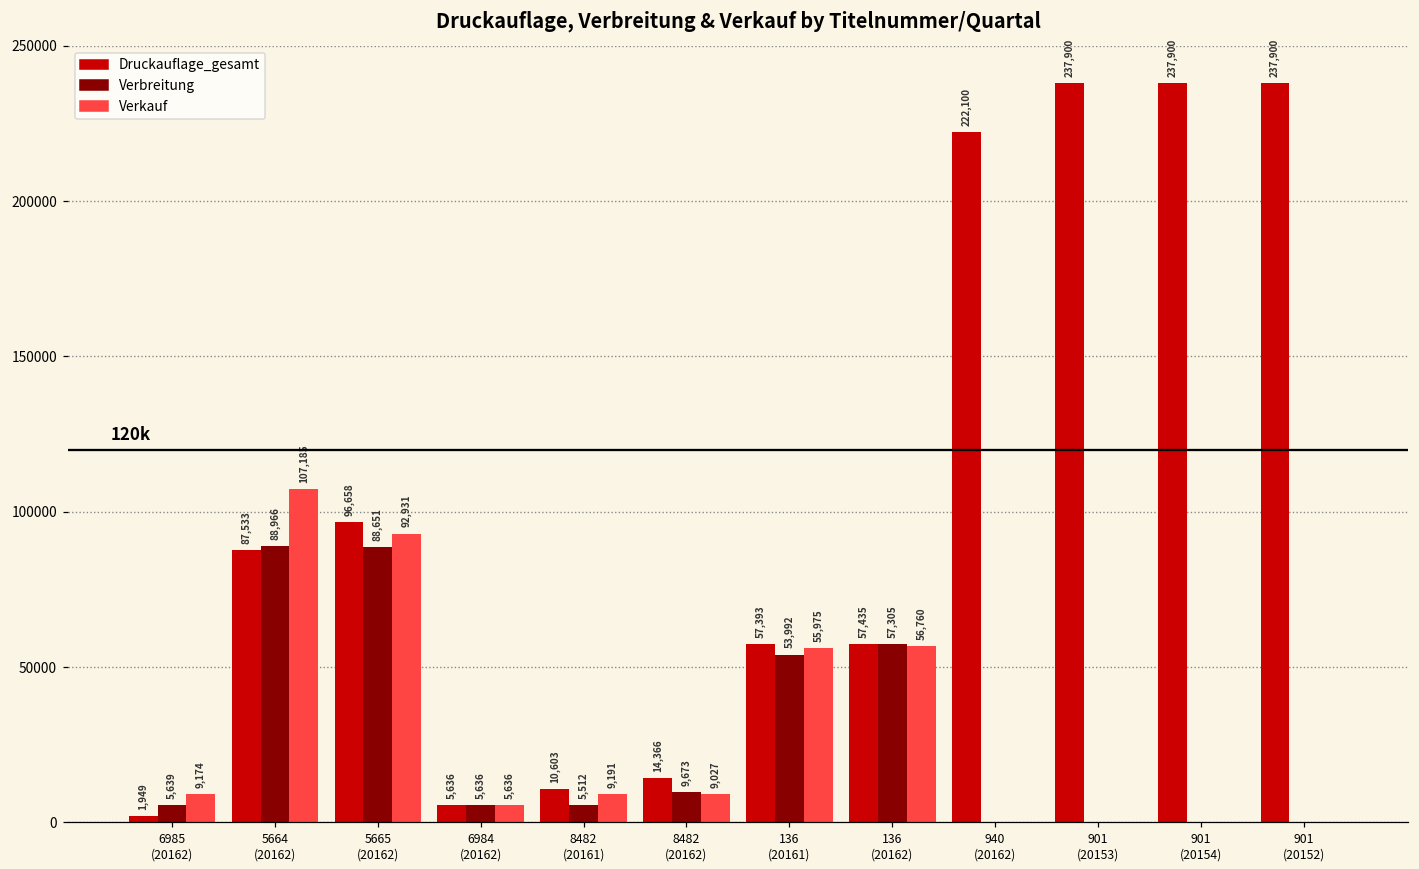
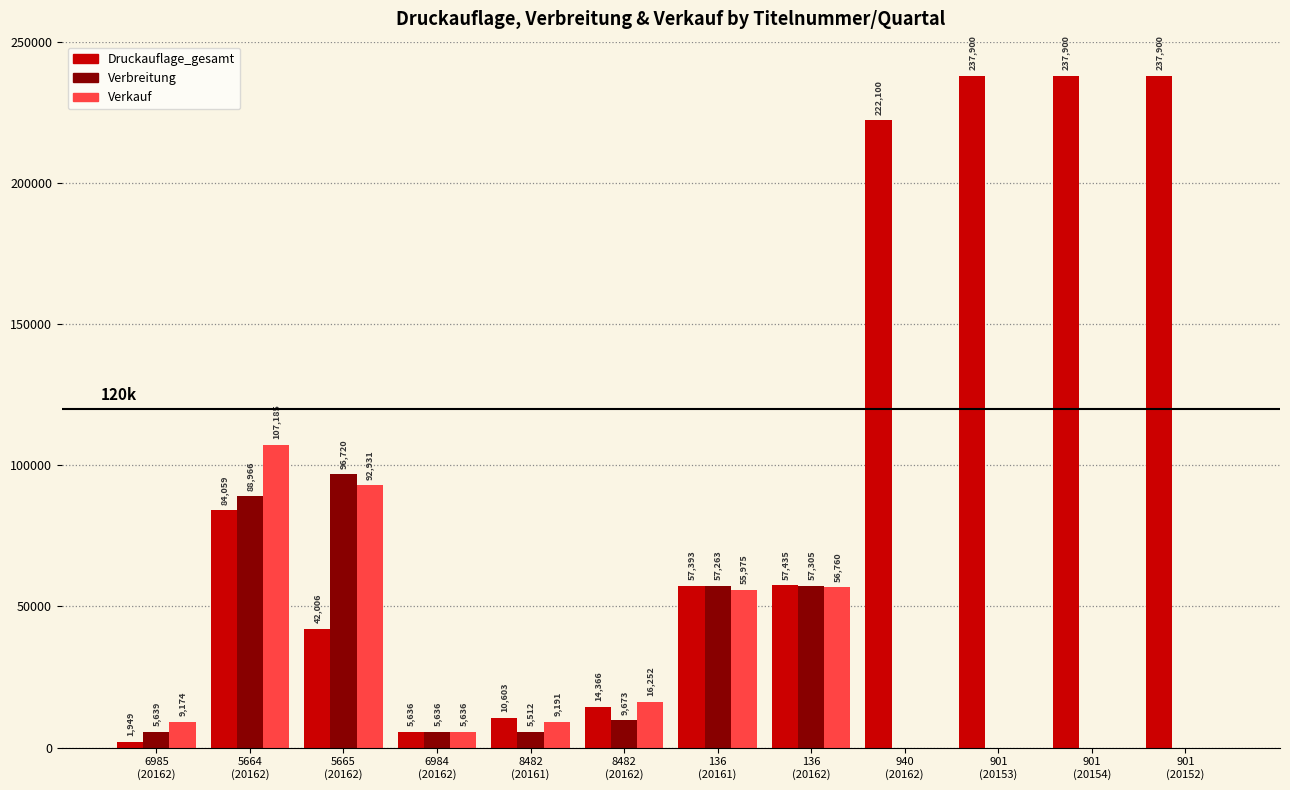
  {
    "Druckauflage_gesamt": {
      "6985 (20162)": "1,949",
-     "5664 (20162)": "87,533",
-     "5665 (20162)": "96,658",
+     "5664 (20162)": "84,059",
+     "5665 (20162)": "42,006",
      "6984 (20162)": "5,636",
      "8482 (20161)": "10,603",
      "8482 (20162)": "14,366",
      "136 (20161)": "57,393",
      "136 (20162)": "57,435",
      "940 (20162)": "222,100",
      "901 (20153)": "237,900",
      "901 (20154)": "237,900",
      "901 (20152)": "237,900"
    },
    "Verbreitung": {
      "6985 (20162)": "5,639",
      "5664 (20162)": "88,966",
-     "5665 (20162)": "88,651",
+     "5665 (20162)": "96,720",
      "6984 (20162)": "5,636",
      "8482 (20161)": "5,512",
      "8482 (20162)": "9,673",
-     "136 (20161)": "53,992",
+     "136 (20161)": "57,263",
      "136 (20162)": "57,305"
    },
    "Verkauf": {
      "6985 (20162)": "9,174",
      "5664 (20162)": "107,185",
      "5665 (20162)": "92,931",
      "6984 (20162)": "5,636",
      "8482 (20161)": "9,191",
-     "8482 (20162)": "9,027",
+     "8482 (20162)": "16,252",
      "136 (20161)": "55,975",
      "136 (20162)": "56,760"
    }
  }
